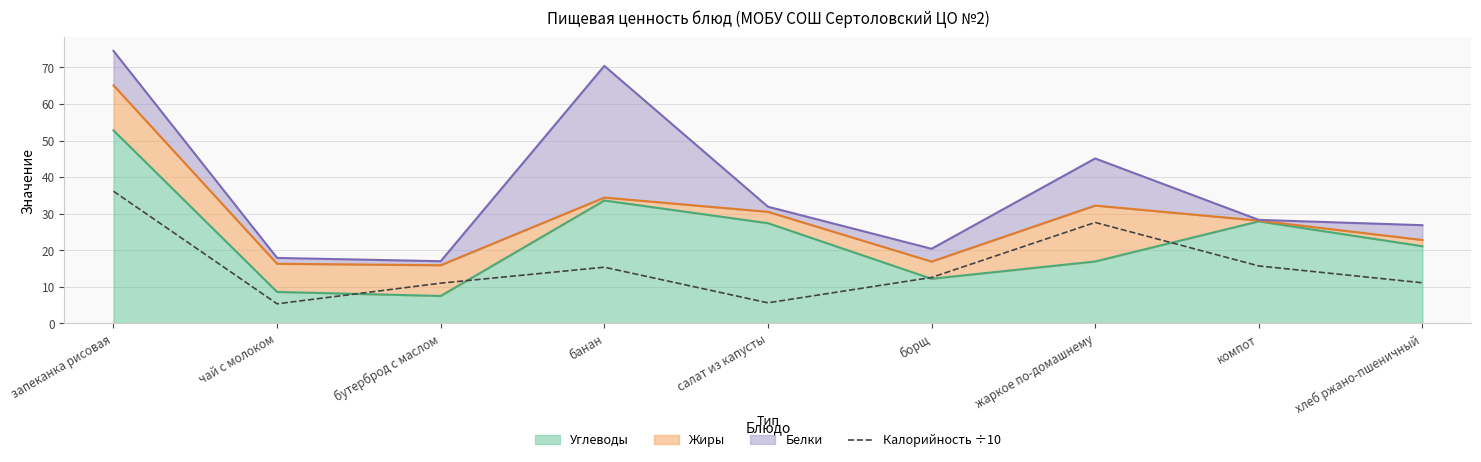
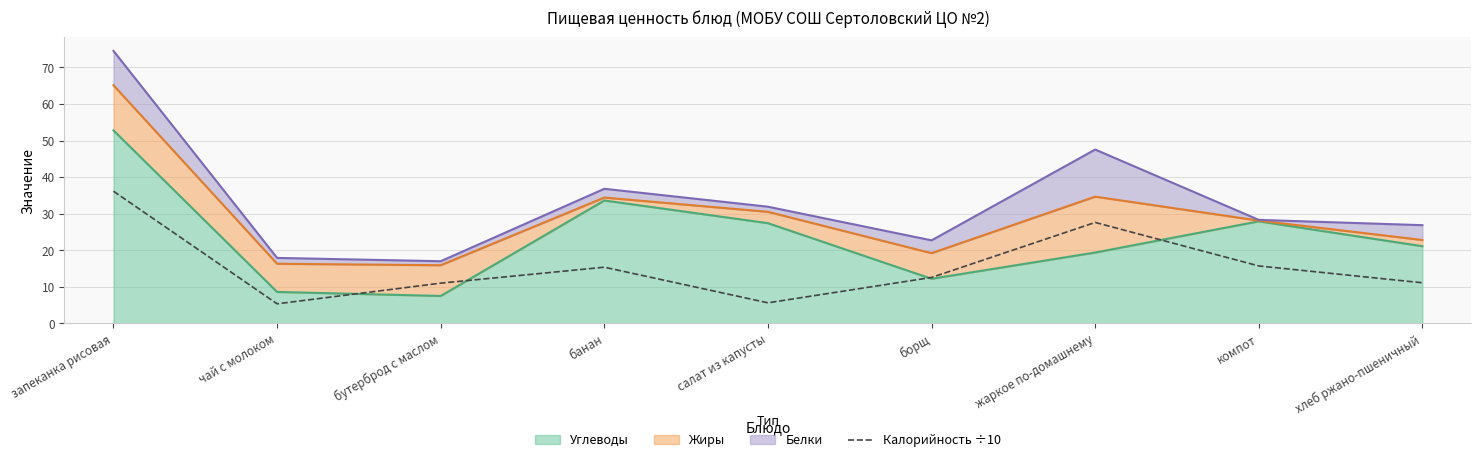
  {
    "Углеводы": {
      "запеканка рисовая": 53,
      "чай с молоком": 9,
      "бутерброд с маслом": 8,
      "банан": 34,
      "салат из капусты": 27,
-     "жаркое по-домашнему": 17,
+     "жаркое по-домашнему": 19,
      "хлеб ржано-пшеничный": 21
    },
    "Жиры": {
      "запеканка рисовая": 12,
      "чай с молоком": 8,
      "бутерброд с маслом": 8,
      "банан": 1,
      "салат из капусты": 3,
-     "борщ": 5,
+     "борщ": 7,
      "жаркое по-домашнему": 15,
      "хлеб ржано-пшеничный": 2
    },
    "Белки": {
      "запеканка рисовая": 9,
      "чай с молоком": 2,
      "бутерброд с маслом": 1,
-     "банан": 36,
+     "банан": 2,
      "салат из капусты": 1,
      "борщ": 4,
      "жаркое по-домашнему": 13,
      "хлеб ржано-пшеничный": 4
    },
    "Калорийность ÷10": {
      "запеканка рисовая": 36,
      "чай с молоком": 5,
      "бутерброд с маслом": 11,
      "банан": 15,
      "салат из капусты": 6,
      "жаркое по-домашнему": 28,
      "компот": 16,
      "хлеб ржано-пшеничный": 11
    }
  }
